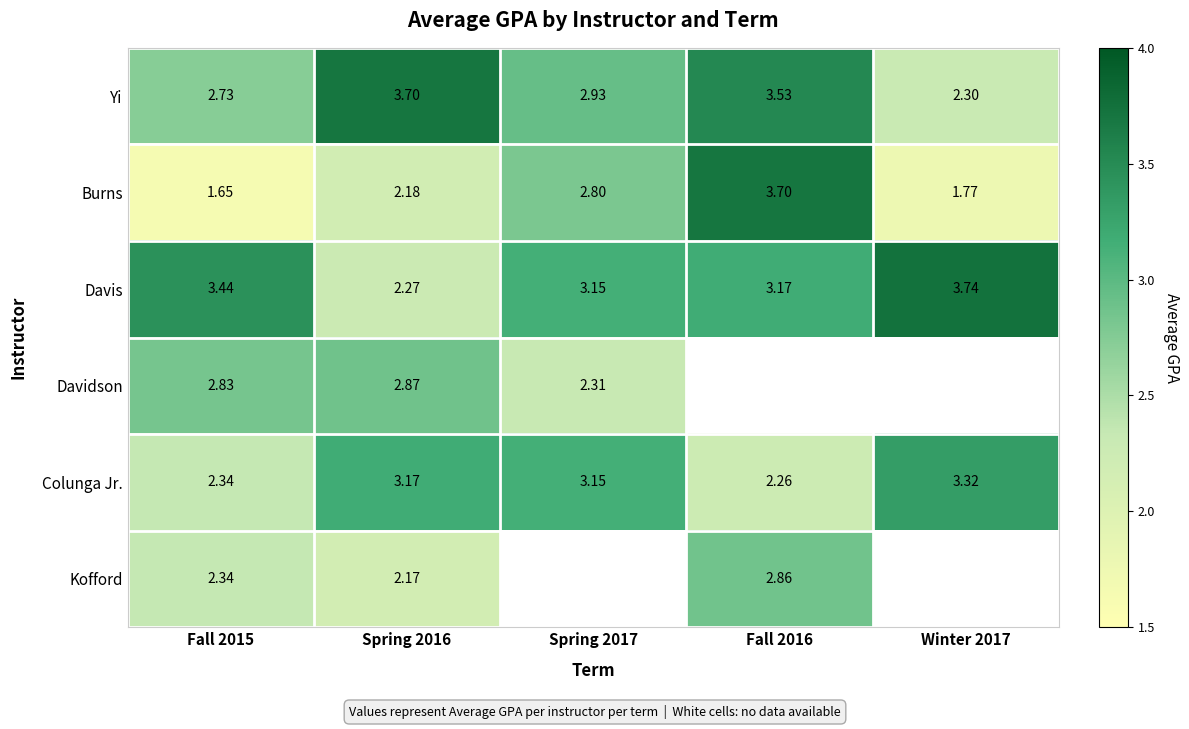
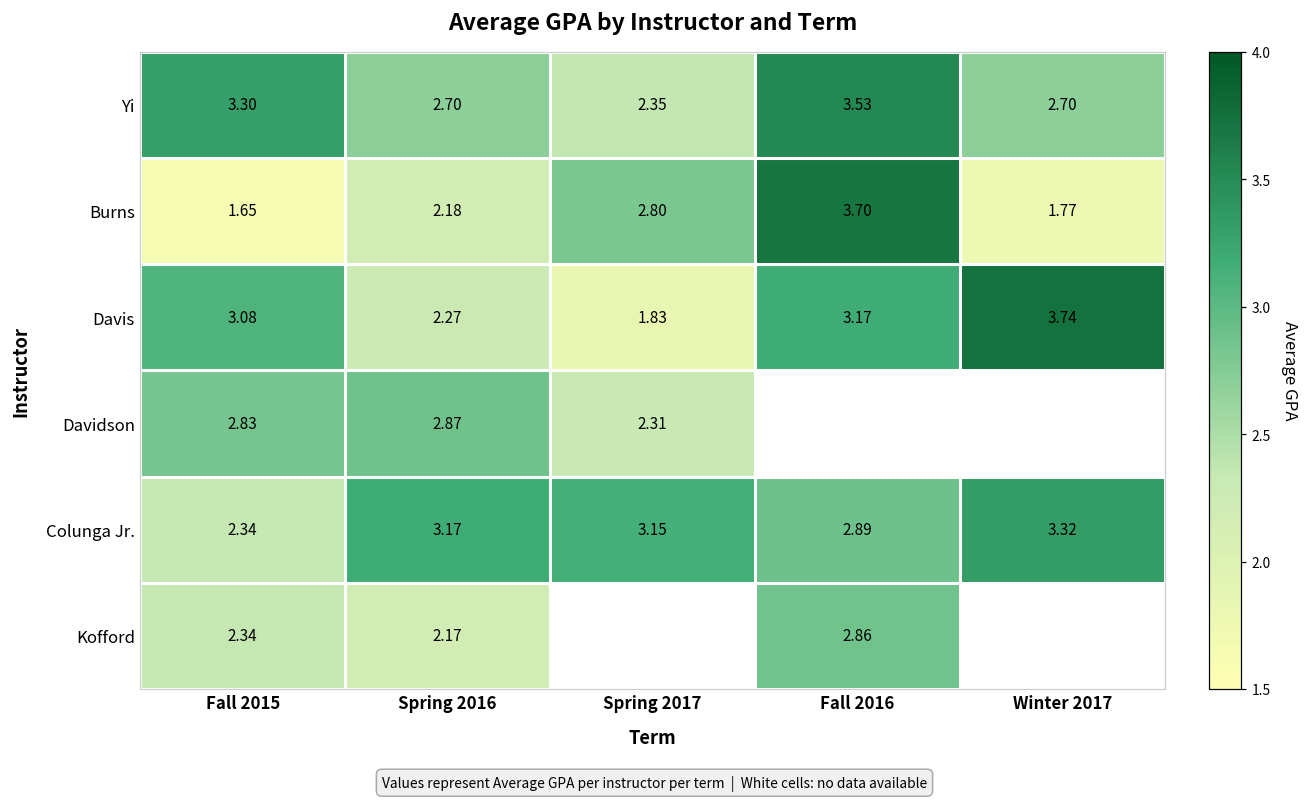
  {
    "Yi": {
-     "Fall 2015": 2.73,
-     "Spring 2016": 3.70,
-     "Spring 2017": 2.93,
+     "Fall 2015": 3.30,
+     "Spring 2016": 2.70,
+     "Spring 2017": 2.35,
      "Fall 2016": 3.53,
-     "Winter 2017": 2.30
+     "Winter 2017": 2.70
    },
    "Burns": {
      "Fall 2015": 1.65,
      "Spring 2016": 2.18,
      "Spring 2017": 2.80,
      "Fall 2016": 3.70,
      "Winter 2017": 1.77
    },
    "Davis": {
-     "Fall 2015": 3.44,
+     "Fall 2015": 3.08,
      "Spring 2016": 2.27,
-     "Spring 2017": 3.15,
+     "Spring 2017": 1.83,
      "Fall 2016": 3.17,
      "Winter 2017": 3.74
    },
    "Davidson": {
      "Fall 2015": 2.83,
      "Spring 2016": 2.87,
      "Spring 2017": 2.31
    },
    "Colunga Jr.": {
      "Fall 2015": 2.34,
      "Spring 2016": 3.17,
      "Spring 2017": 3.15,
-     "Fall 2016": 2.26,
+     "Fall 2016": 2.89,
      "Winter 2017": 3.32
    },
    "Kofford": {
      "Fall 2015": 2.34,
      "Spring 2016": 2.17,
      "Fall 2016": 2.86
    }
  }
